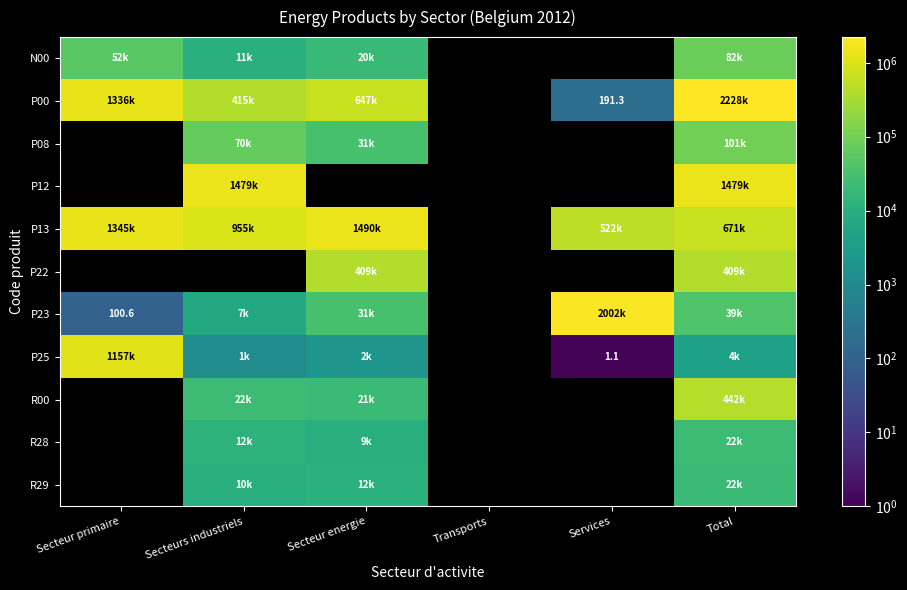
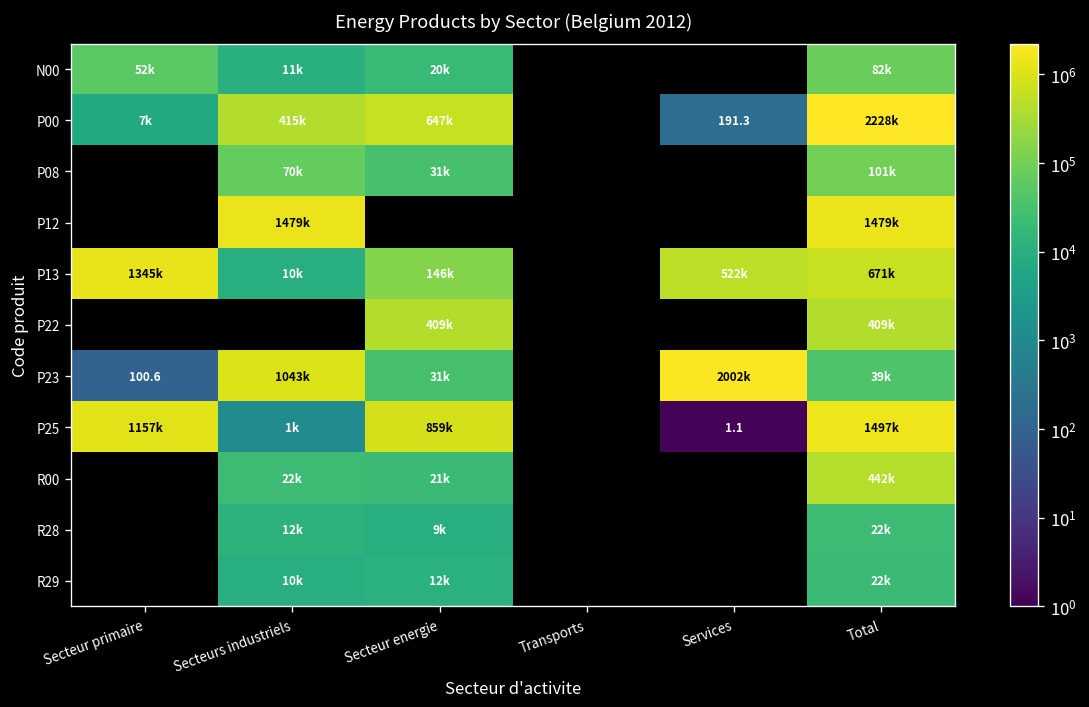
  {
    "N00": {
      "Secteur primaire": "52k",
      "Secteurs industriels": "11k",
      "Secteur energie": "20k",
      "Total": "82k"
    },
    "P00": {
-     "Secteur primaire": "1336k",
+     "Secteur primaire": "7k",
      "Secteurs industriels": "415k",
      "Secteur energie": "647k",
      "Services": "191.3",
      "Total": "2228k"
    },
    "P08": {
      "Secteurs industriels": "70k",
      "Secteur energie": "31k",
      "Total": "101k"
    },
    "P12": {
      "Secteurs industriels": "1479k",
      "Total": "1479k"
    },
    "P13": {
      "Secteur primaire": "1345k",
-     "Secteurs industriels": "955k",
-     "Secteur energie": "1490k",
+     "Secteurs industriels": "10k",
+     "Secteur energie": "146k",
      "Services": "522k",
      "Total": "671k"
    },
    "P22": {
      "Secteur energie": "409k",
      "Total": "409k"
    },
    "P23": {
      "Secteur primaire": "100.6",
-     "Secteurs industriels": "7k",
+     "Secteurs industriels": "1043k",
      "Secteur energie": "31k",
      "Services": "2002k",
      "Total": "39k"
    },
    "P25": {
      "Secteur primaire": "1157k",
      "Secteurs industriels": "1k",
-     "Secteur energie": "2k",
+     "Secteur energie": "859k",
      "Services": "1.1",
-     "Total": "4k"
+     "Total": "1497k"
    },
    "R00": {
      "Secteurs industriels": "22k",
      "Secteur energie": "21k",
      "Total": "442k"
    },
    "R28": {
      "Secteurs industriels": "12k",
      "Secteur energie": "9k",
      "Total": "22k"
    },
    "R29": {
      "Secteurs industriels": "10k",
      "Secteur energie": "12k",
      "Total": "22k"
    }
  }
